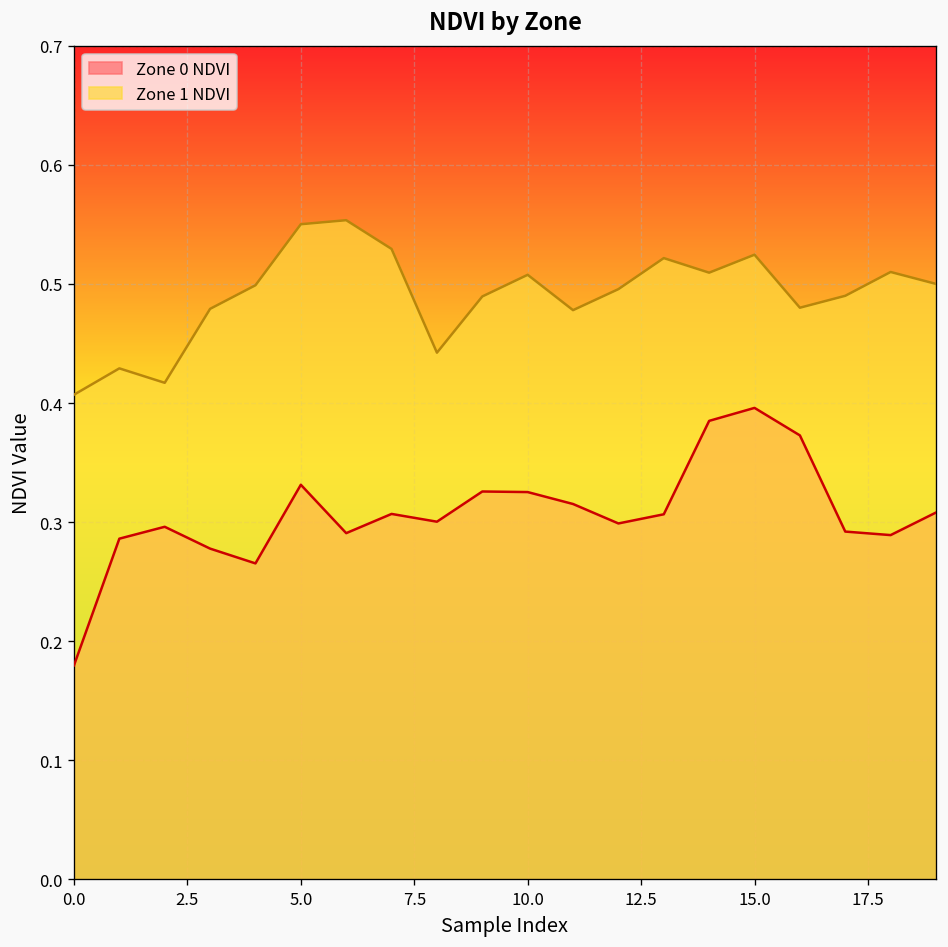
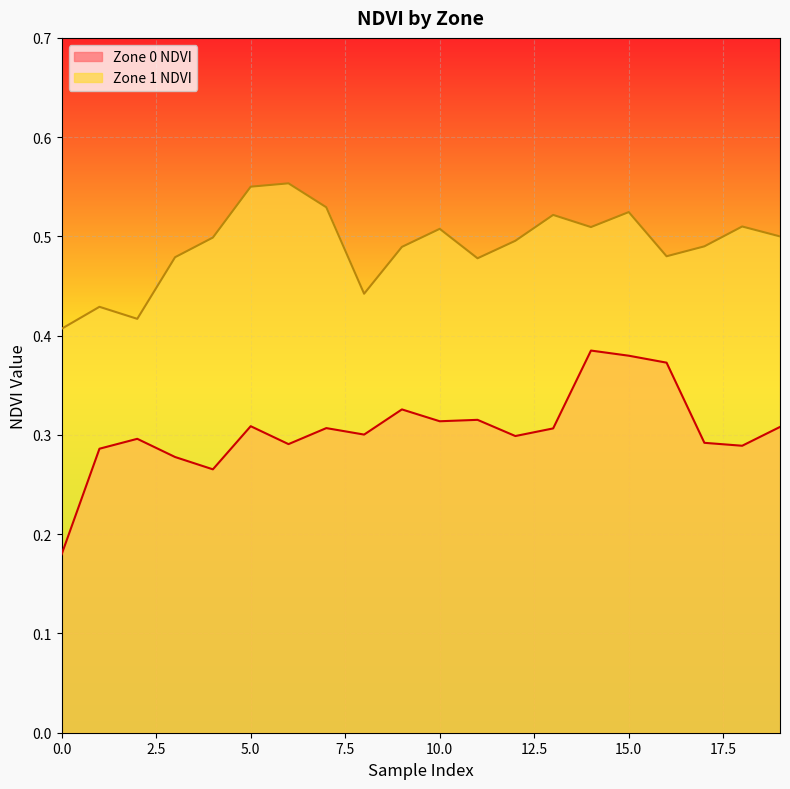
  {
    "Zone 0 NDVI": {
      "0.0": 0.18,
-     "5.0": 0.33,
-     "10.0": 0.33,
-     "15.0": 0.40
+     "5.0": 0.31,
+     "10.0": 0.31,
+     "15.0": 0.38
    },
    "Zone 1 NDVI": {
      "0.0": 0.41,
      "5.0": 0.55,
      "10.0": 0.51,
      "15.0": 0.52
    }
  }
